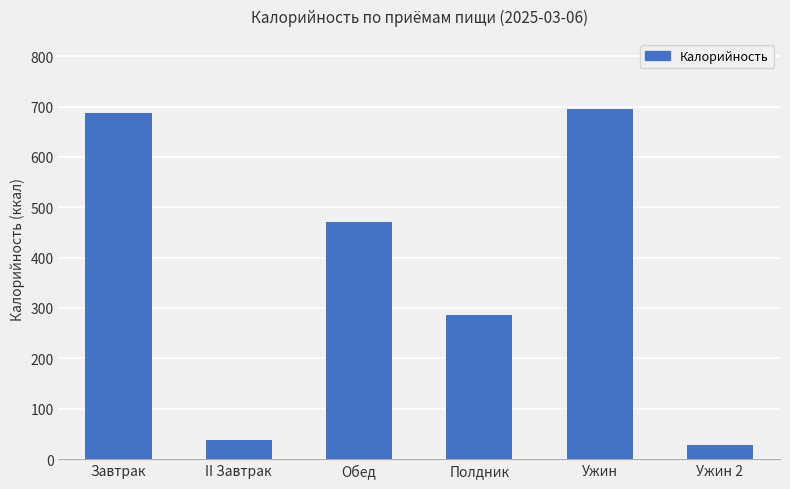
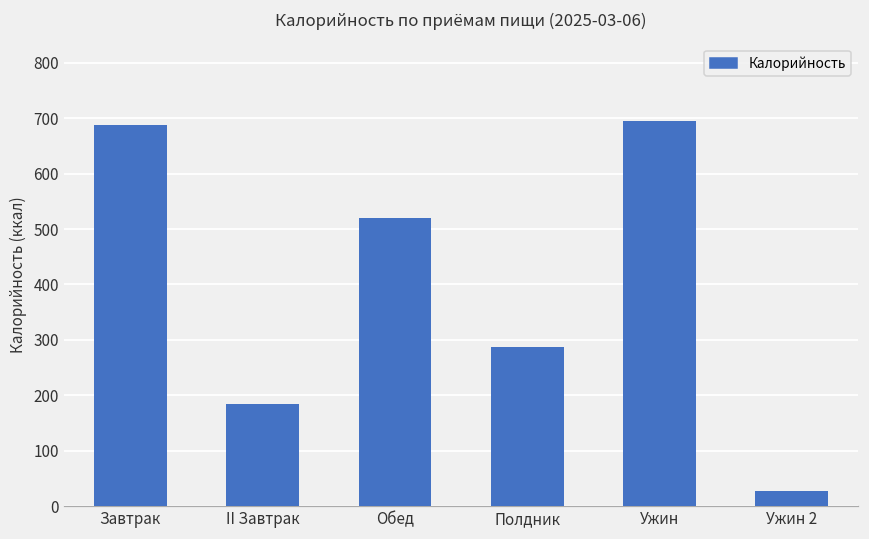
  {
    "Завтрак": 690,
-   "II Завтрак": 40,
-   "Обед": 470,
+   "II Завтрак": 180,
+   "Обед": 520,
    "Полдник": 290,
    "Ужин": 700,
    "Ужин 2": 30
  }
